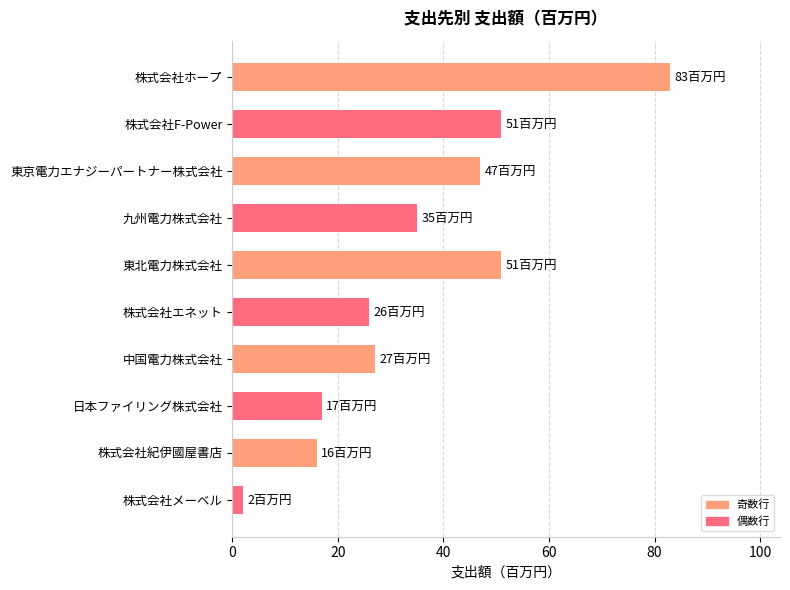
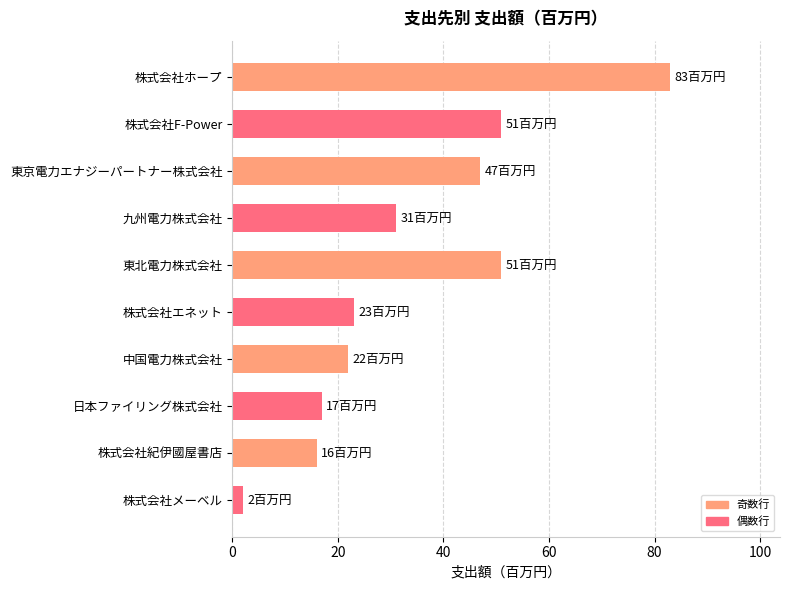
  {
    "株式会社ホープ": 83,
    "株式会社F-Power": 51,
    "東京電力エナジーパートナー株式会社": 47,
-   "九州電力株式会社": 35,
+   "九州電力株式会社": 31,
    "東北電力株式会社": 51,
-   "株式会社エネット": 26,
-   "中国電力株式会社": 27,
+   "株式会社エネット": 23,
+   "中国電力株式会社": 22,
    "日本ファイリング株式会社": 17,
    "株式会社紀伊國屋書店": 16,
    "株式会社メーベル": 2
  }
